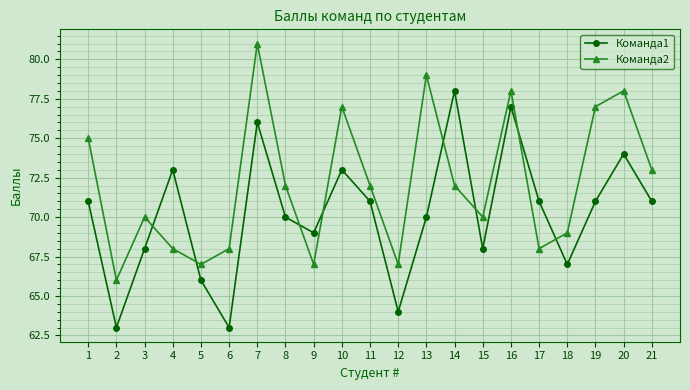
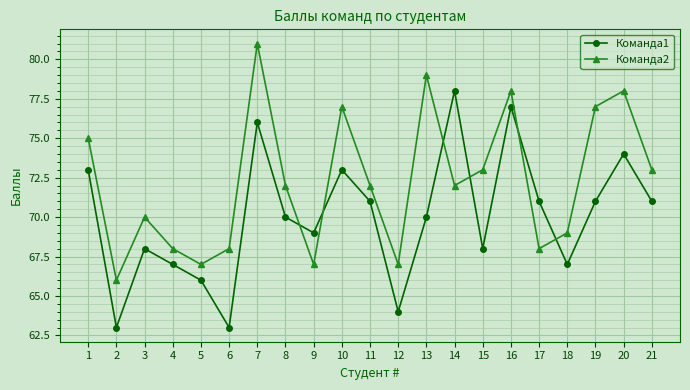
  {
    "Команда1": {
-     "1": 71,
+     "1": 73,
      "2": 63,
      "3": 68,
-     "4": 73,
+     "4": 67,
      "5": 66,
      "6": 63,
      "7": 76,
      "8": 70,
      "9": 69,
      "10": 73,
      "11": 71,
      "12": 64,
      "13": 70,
      "14": 78,
      "15": 68,
      "16": 77,
      "17": 71,
      "18": 67,
      "19": 71,
      "20": 74,
      "21": 71
    },
    "Команда2": {
      "1": 75,
      "2": 66,
      "3": 70,
      "4": 68,
      "5": 67,
      "6": 68,
      "7": 81,
      "8": 72,
      "9": 67,
      "10": 77,
      "11": 72,
      "12": 67,
      "13": 79,
      "14": 72,
-     "15": 70,
+     "15": 73,
      "16": 78,
      "17": 68,
      "18": 69,
      "19": 77,
      "20": 78,
      "21": 73
    }
  }
